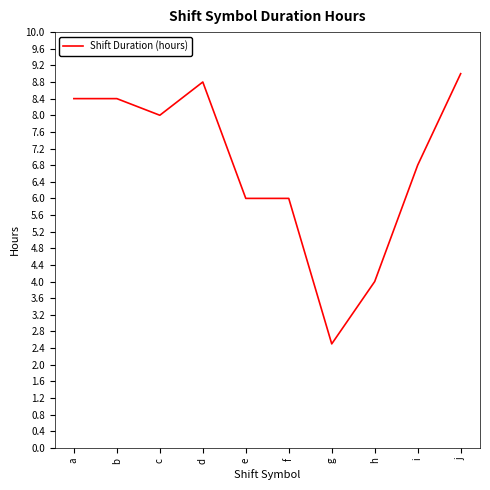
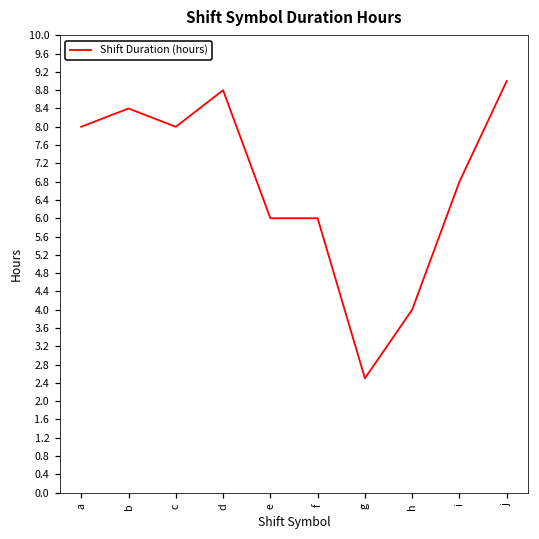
  {
-   "a": 8.4,
+   "a": 8.0,
    "b": 8.4,
    "c": 8.0,
    "d": 8.8,
    "e": 6.0,
    "f": 6.0,
    "g": 2.5,
    "h": 4.0,
    "i": 6.8,
    "j": 9.0
  }
